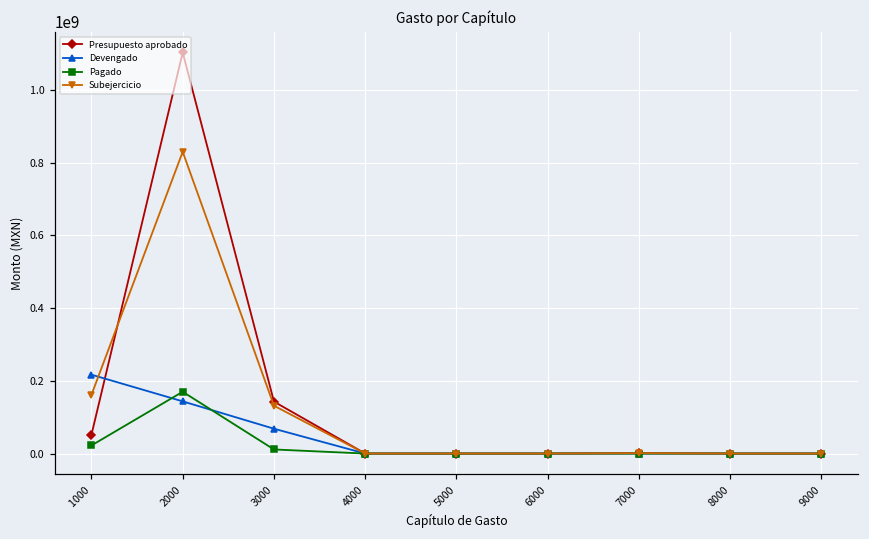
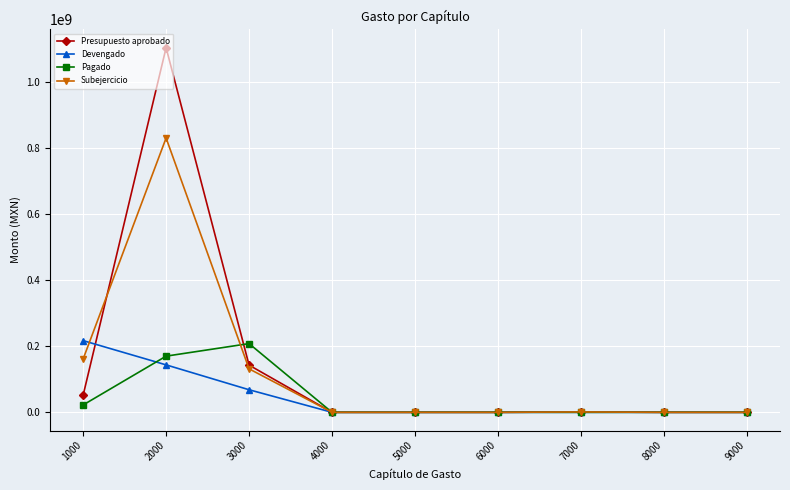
  {
    "Presupuesto aprobado": {
      "1000": 50000000,
      "3000": 140000000
    },
    "Devengado": {
      "1000": 220000000,
      "2000": 140000000,
      "3000": 70000000
    },
    "Pagado": {
      "1000": 20000000,
      "2000": 170000000,
-     "3000": 10000000
+     "3000": 210000000
    },
    "Subejercicio": {
      "1000": 160000000,
      "2000": 830000000,
      "3000": 130000000
    }
  }
